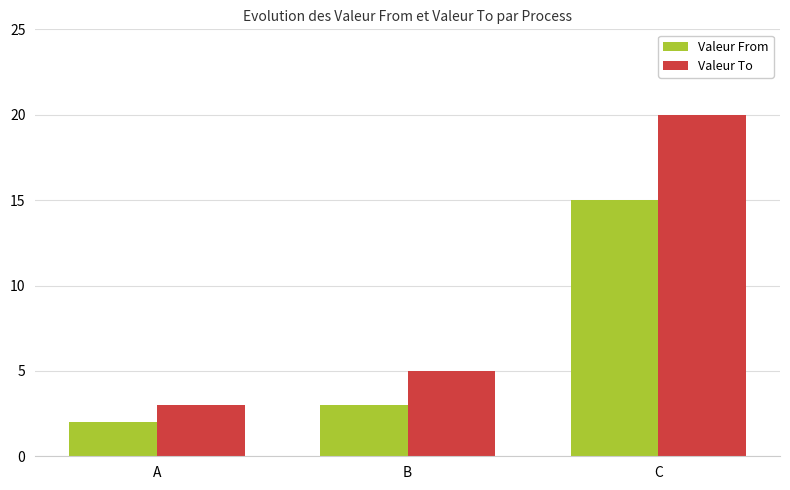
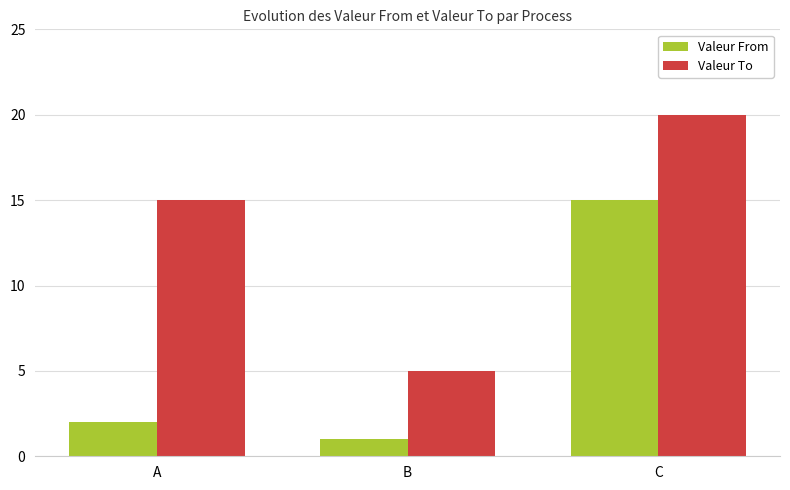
  {
    "Valeur From": {
      "A": 2,
-     "B": 3,
+     "B": 1,
      "C": 15
    },
    "Valeur To": {
-     "A": 3,
+     "A": 15,
      "B": 5,
      "C": 20
    }
  }
